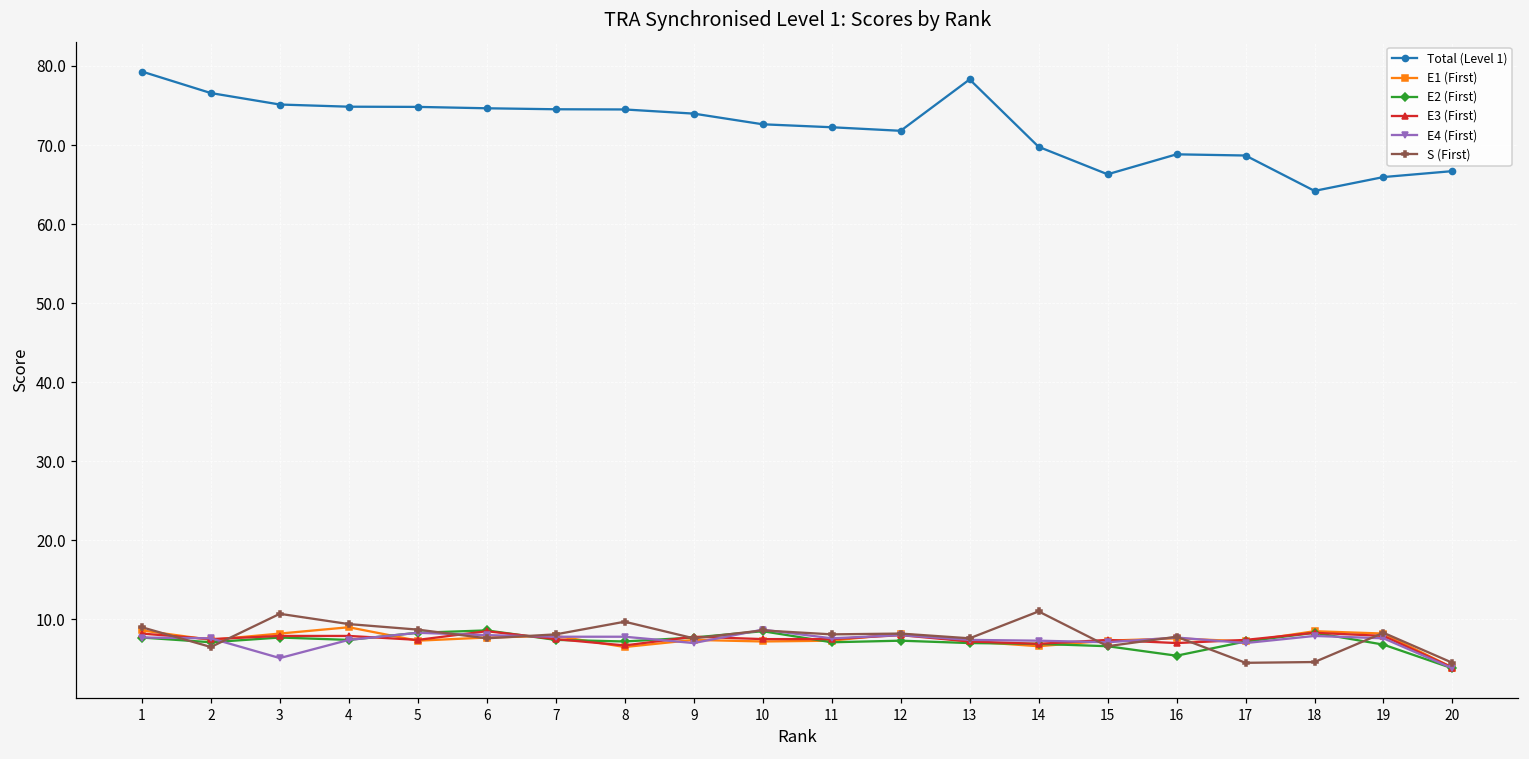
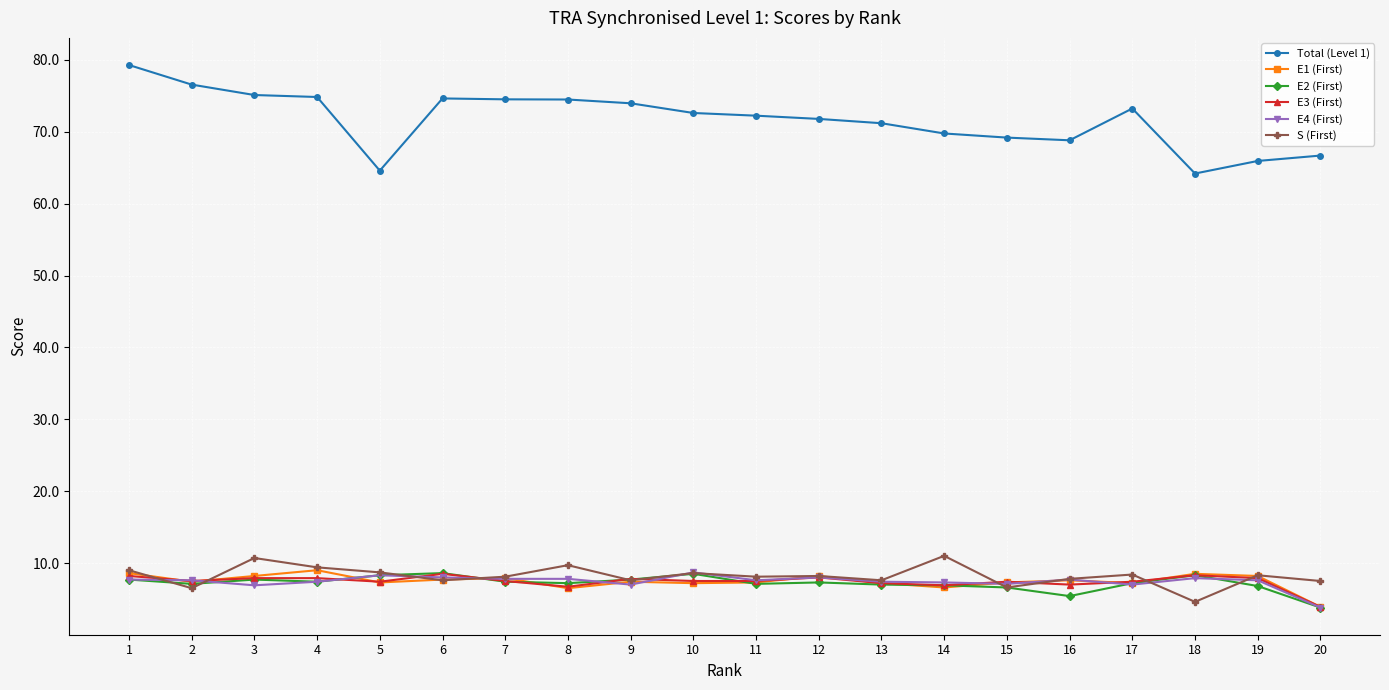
  {
    "Total (Level 1)": {
      "1": 79,
      "2": 77,
      "3": 75,
      "4": 75,
-     "5": 75,
+     "5": 65,
      "6": 75,
      "7": 75,
      "8": 75,
      "9": 74,
      "10": 73,
      "11": 72,
      "12": 72,
-     "13": 78,
+     "13": 71,
      "14": 70,
-     "15": 66,
+     "15": 69,
      "16": 69,
-     "17": 69,
+     "17": 73,
      "18": 64,
      "19": 66,
      "20": 67
    },
    "E1 (First)": {
      "1": 9,
      "4": 9
    },
    "E2 (First)": {
      "8": 7,
      "12": 7,
      "16": 5,
      "19": 7
    },
    "E3 (First)": {
      "1": 8,
      "4": 8,
      "16": 7
    },
    "E4 (First)": {
-     "3": 5,
+     "3": 7,
      "8": 8,
      "9": 7,
      "14": 7,
      "18": 8
    },
    "S (First)": {
      "1": 9,
      "2": 7,
      "3": 11,
      "4": 9,
      "5": 9,
      "8": 10,
      "11": 8,
      "14": 11,
-     "17": 5,
+     "17": 8,
      "18": 5,
-     "20": 5
+     "20": 8
    }
  }
